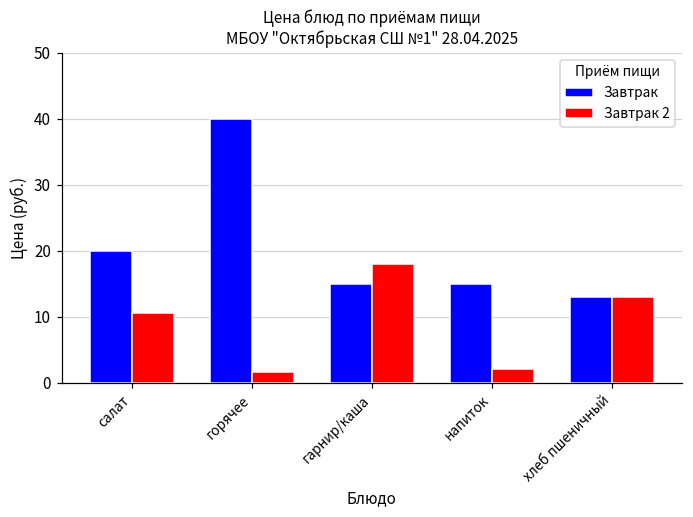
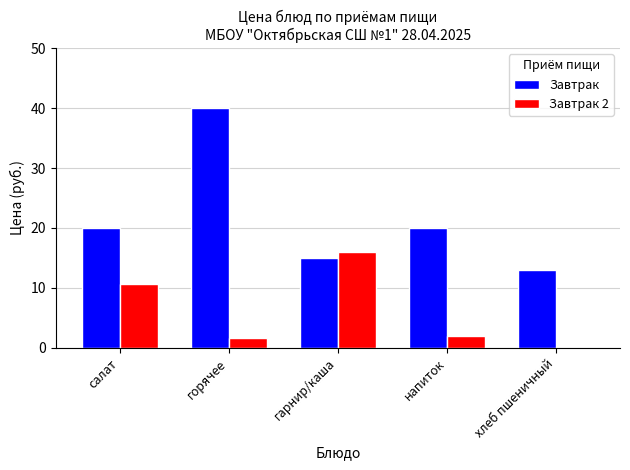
  {
    "Завтрак": {
      "салат": 20,
      "горячее": 40,
      "гарнир/каша": 15,
-     "напиток": 15,
+     "напиток": 20,
      "хлеб пшеничный": 13
    },
    "Завтрак 2": {
      "салат": 11,
      "горячее": 2,
-     "гарнир/каша": 18,
+     "гарнир/каша": 16,
      "напиток": 2,
-     "хлеб пшеничный": 13
+     "хлеб пшеничный": 0
    }
  }
